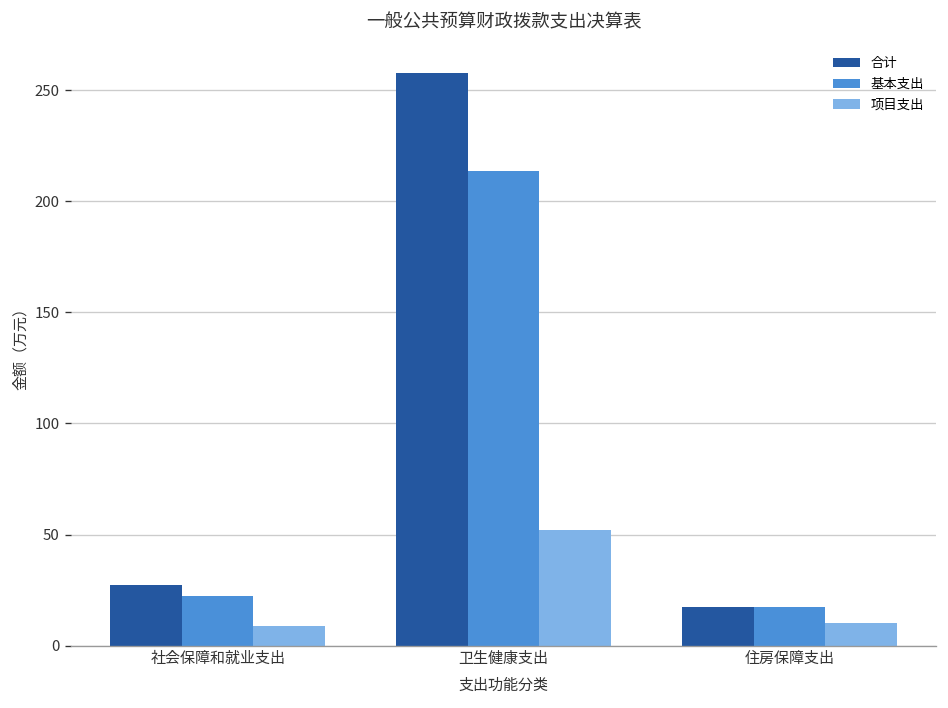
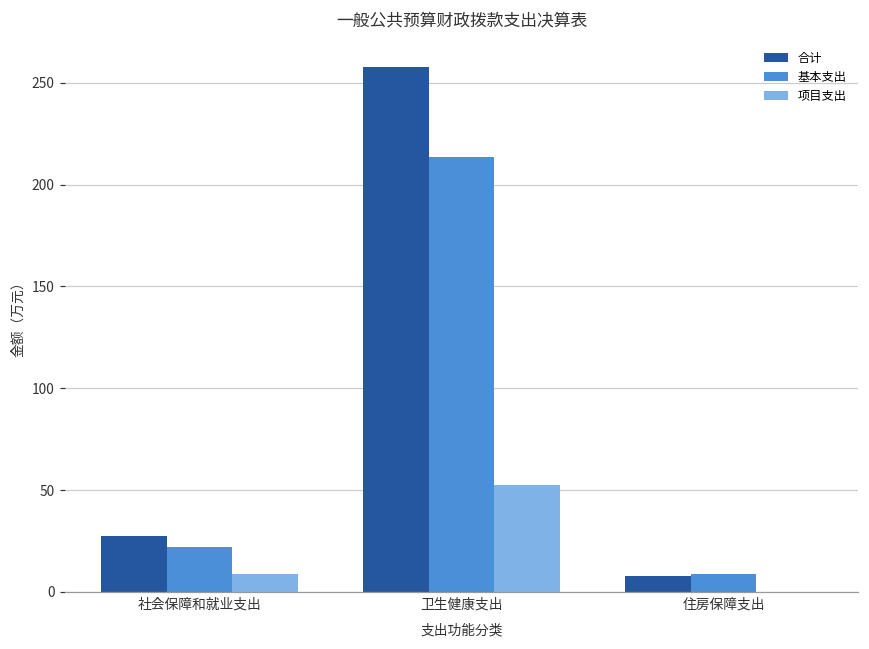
  {
    "合计": {
      "社会保障和就业支出": 27,
      "卫生健康支出": 258,
-     "住房保障支出": 17
+     "住房保障支出": 8
    },
    "基本支出": {
      "社会保障和就业支出": 22,
      "卫生健康支出": 214,
-     "住房保障支出": 17
+     "住房保障支出": 9
    },
    "项目支出": {
      "社会保障和就业支出": 9,
      "卫生健康支出": 52,
-     "住房保障支出": 10
+     "住房保障支出": 0
    }
  }
